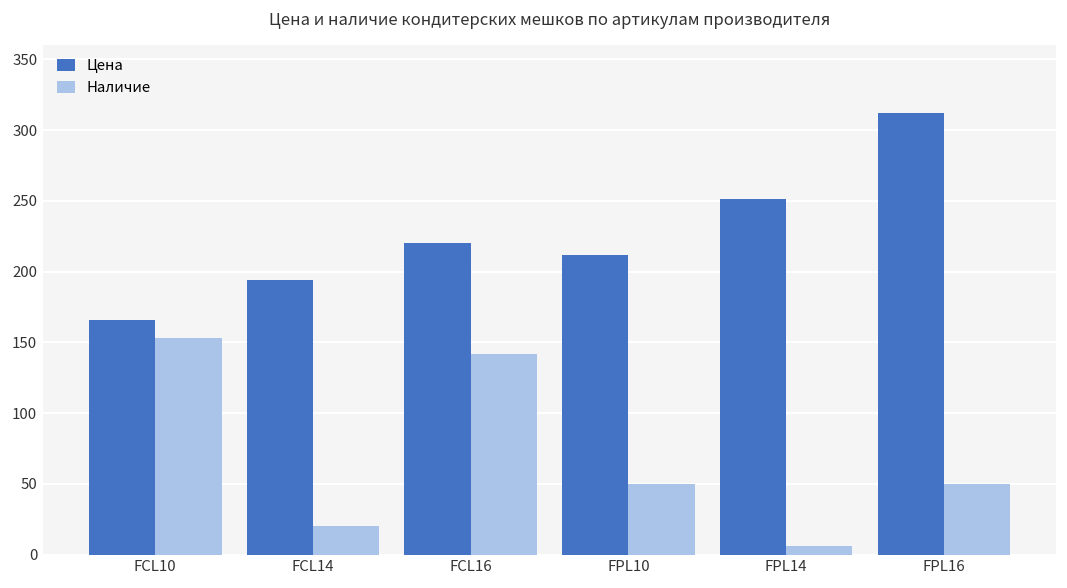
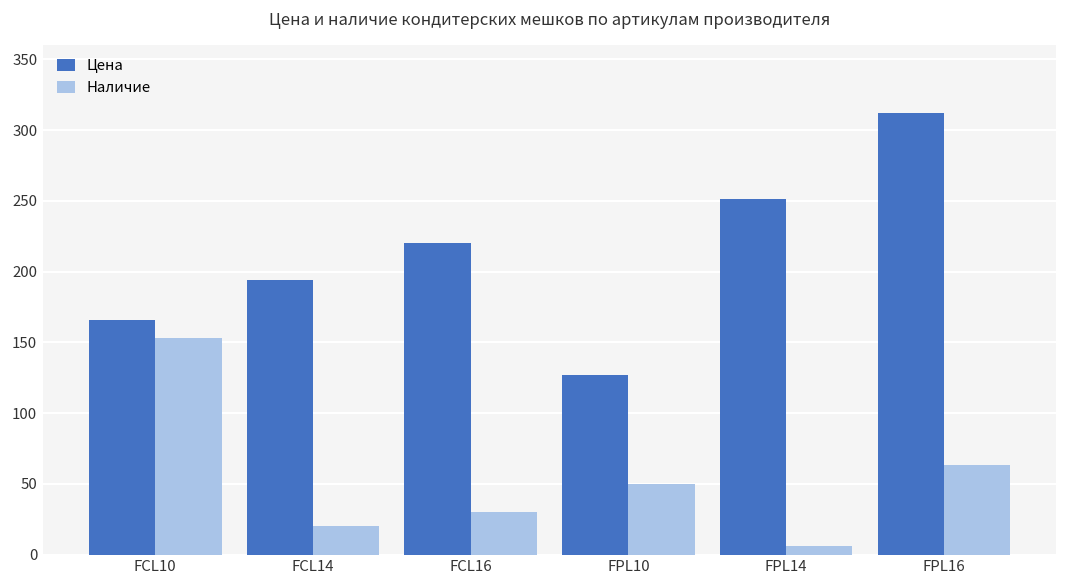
  {
    "Цена": {
      "FCL10": 166,
      "FCL14": 194,
      "FCL16": 220,
-     "FPL10": 212,
+     "FPL10": 127,
      "FPL14": 251,
      "FPL16": 312
    },
    "Наличие": {
      "FCL10": 153,
      "FCL14": 20,
-     "FCL16": 142,
+     "FCL16": 30,
      "FPL10": 50,
      "FPL14": 6,
-     "FPL16": 50
+     "FPL16": 63
    }
  }
